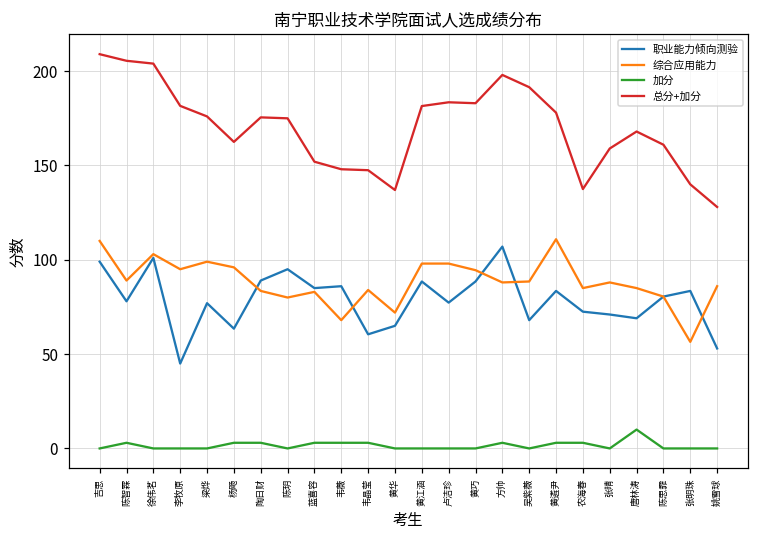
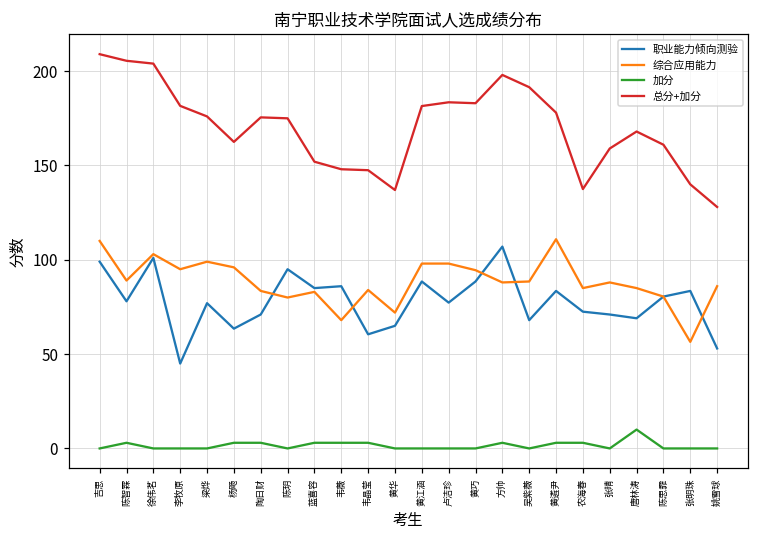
  {
    "职业能力倾向测验": {
      "吉思": 99,
      "陈智霖": 78,
      "徐伟茗": 101,
      "李牧原": 45,
      "梁烨": 77,
      "杨飏": 64,
-     "陶日财": 89,
+     "陶日财": 71,
      "陈玥": 95,
      "蓝喜容": 85,
      "韦薇": 86,
      "韦晶莹": 61,
      "黄华": 65,
      "黄江涵": 89,
      "卢洁珍": 77,
      "黄巧": 89,
      "方帅": 107,
      "吴紫薇": 68,
      "黄遴尹": 84,
      "农海春": 73,
      "张晴": 71,
      "唐林涛": 69,
      "张明珠": 84,
      "姚雪球": 53
    },
    "综合应用能力": {
      "吉思": 110,
      "陈智霖": 89,
      "徐伟茗": 103,
      "李牧原": 95,
      "梁烨": 99,
      "杨飏": 96,
      "陶日财": 84,
      "陈玥": 80,
      "蓝喜容": 83,
      "韦薇": 68,
      "韦晶莹": 84,
      "黄华": 72,
      "黄江涵": 98,
      "卢洁珍": 98,
      "黄巧": 95,
      "方帅": 88,
      "吴紫薇": 89,
      "黄遴尹": 111,
      "农海春": 85,
      "张晴": 88,
      "唐林涛": 85,
      "张明珠": 57,
      "姚雪球": 86
    },
    "加分": {
      "吉思": 0,
      "陈智霖": 3,
      "徐伟茗": 0,
      "李牧原": 0,
      "梁烨": 0,
      "杨飏": 3,
      "陶日财": 3,
      "陈玥": 0,
      "蓝喜容": 3,
      "韦薇": 3,
      "韦晶莹": 3,
      "黄华": 0,
      "黄江涵": 0,
      "卢洁珍": 0,
      "黄巧": 0,
      "方帅": 3,
      "吴紫薇": 0,
      "黄遴尹": 3,
      "农海春": 3,
      "张晴": 0,
      "唐林涛": 10,
      "陈思霏": 0,
      "张明珠": 0,
      "姚雪球": 0
    },
    "总分+加分": {
      "吉思": 209,
      "陈智霖": 206,
      "徐伟茗": 204,
      "李牧原": 182,
      "梁烨": 176,
      "杨飏": 163,
      "陶日财": 176,
      "陈玥": 175,
      "蓝喜容": 152,
      "韦薇": 148,
      "韦晶莹": 148,
      "黄华": 137,
      "黄江涵": 182,
      "卢洁珍": 184,
      "黄巧": 183,
      "方帅": 198,
      "吴紫薇": 192,
      "黄遴尹": 178,
      "农海春": 138,
      "张晴": 159,
      "唐林涛": 168,
      "陈思霏": 161,
      "张明珠": 140,
      "姚雪球": 128
    }
  }
